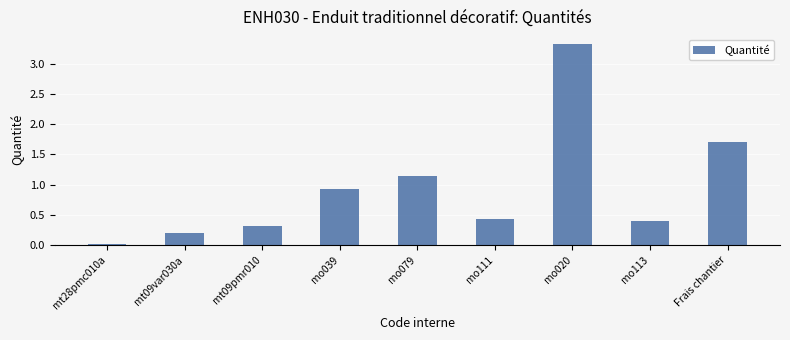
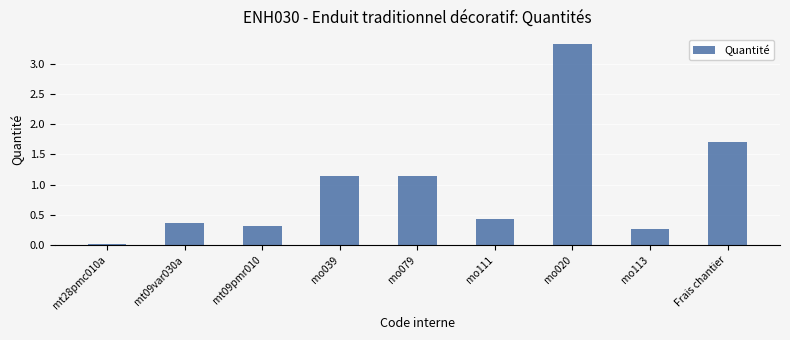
  {
-   "mt09var030a": 0.2,
+   "mt09var030a": 0.4,
    "mt09pmr010": 0.3,
-   "mo039": 0.9,
+   "mo039": 1.1,
    "mo079": 1.1,
    "mo111": 0.4,
    "mo020": 3.3,
-   "mo113": 0.4,
+   "mo113": 0.3,
    "Frais chantier": 1.7
  }
